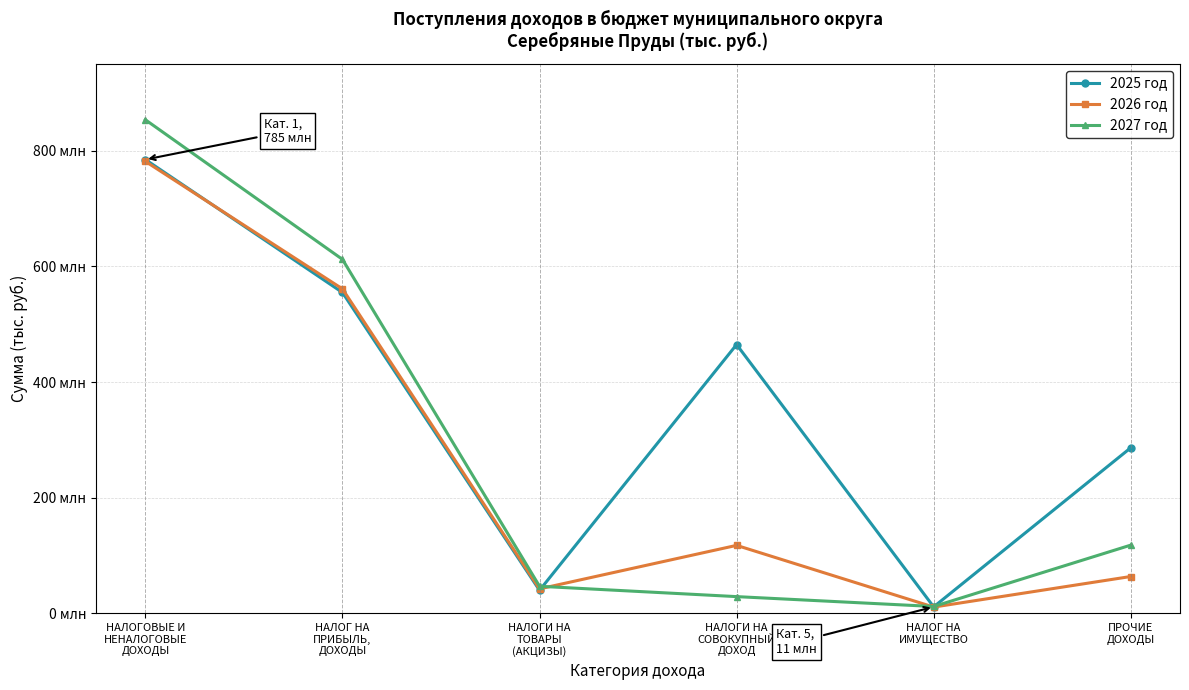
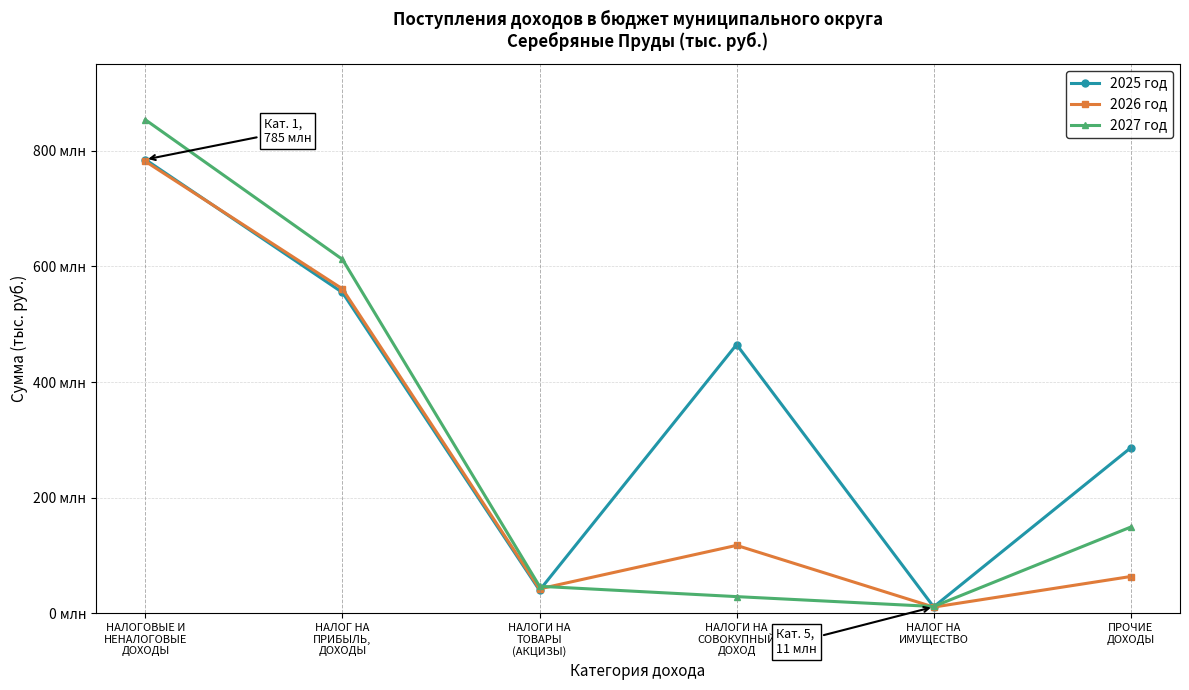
  {
    "2025 год": {
      "НАЛОГ НА ПРИБЫЛЬ, ДОХОДЫ": "550 млн",
      "НАЛОГИ НА СОВОКУПНЫЙ ДОХОД": "460 млн",
      "ПРОЧИЕ ДОХОДЫ": "290 млн"
    },
    "2026 год": {
      "НАЛОГ НА ПРИБЫЛЬ, ДОХОДЫ": "560 млн",
      "НАЛОГИ НА СОВОКУПНЫЙ ДОХОД": "120 млн",
      "ПРОЧИЕ ДОХОДЫ": "60 млн"
    },
    "2027 год": {
      "НАЛОГ НА ПРИБЫЛЬ, ДОХОДЫ": "610 млн",
      "НАЛОГИ НА ТОВАРЫ (АКЦИЗЫ)": "50 млн",
      "НАЛОГИ НА СОВОКУПНЫЙ ДОХОД": "30 млн",
-     "ПРОЧИЕ ДОХОДЫ": "120 млн"
+     "ПРОЧИЕ ДОХОДЫ": "150 млн"
    }
  }
